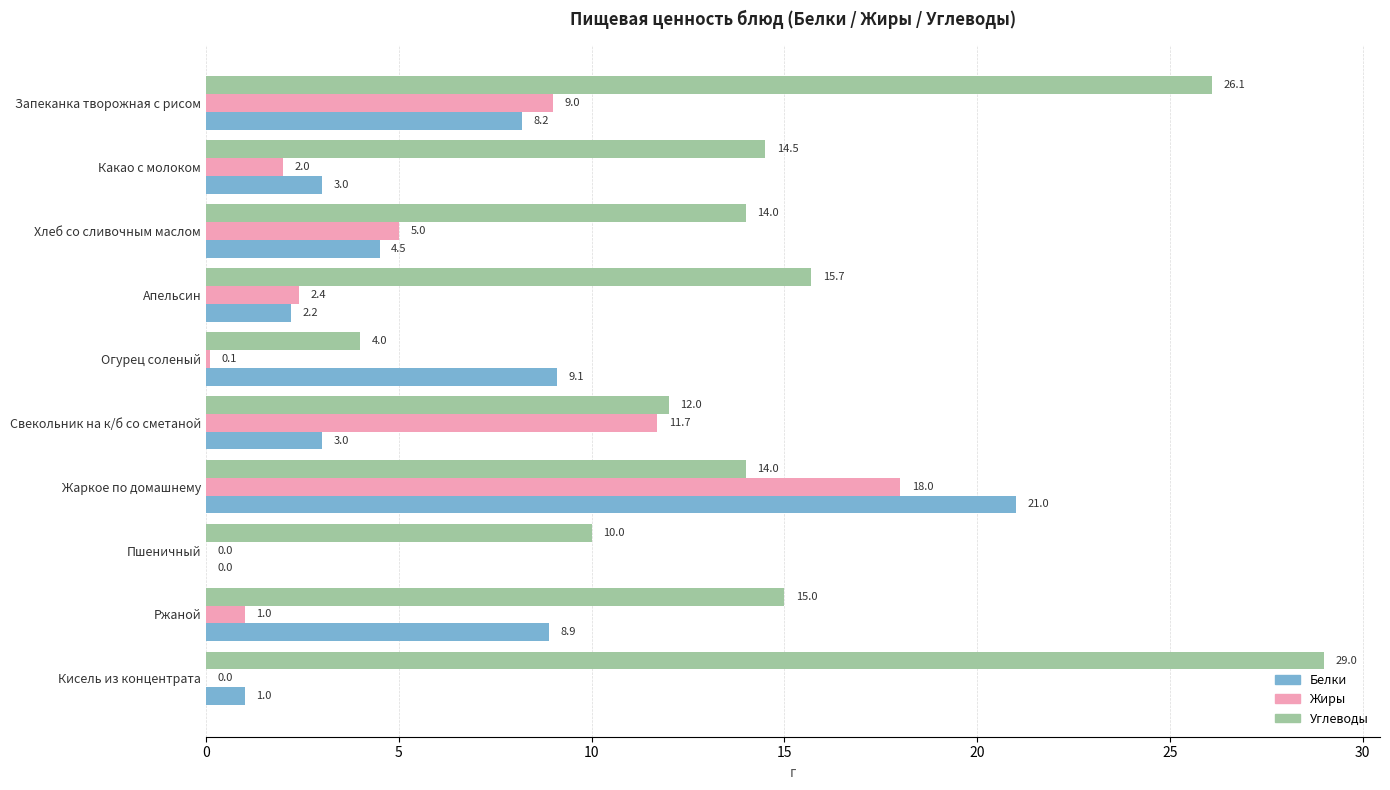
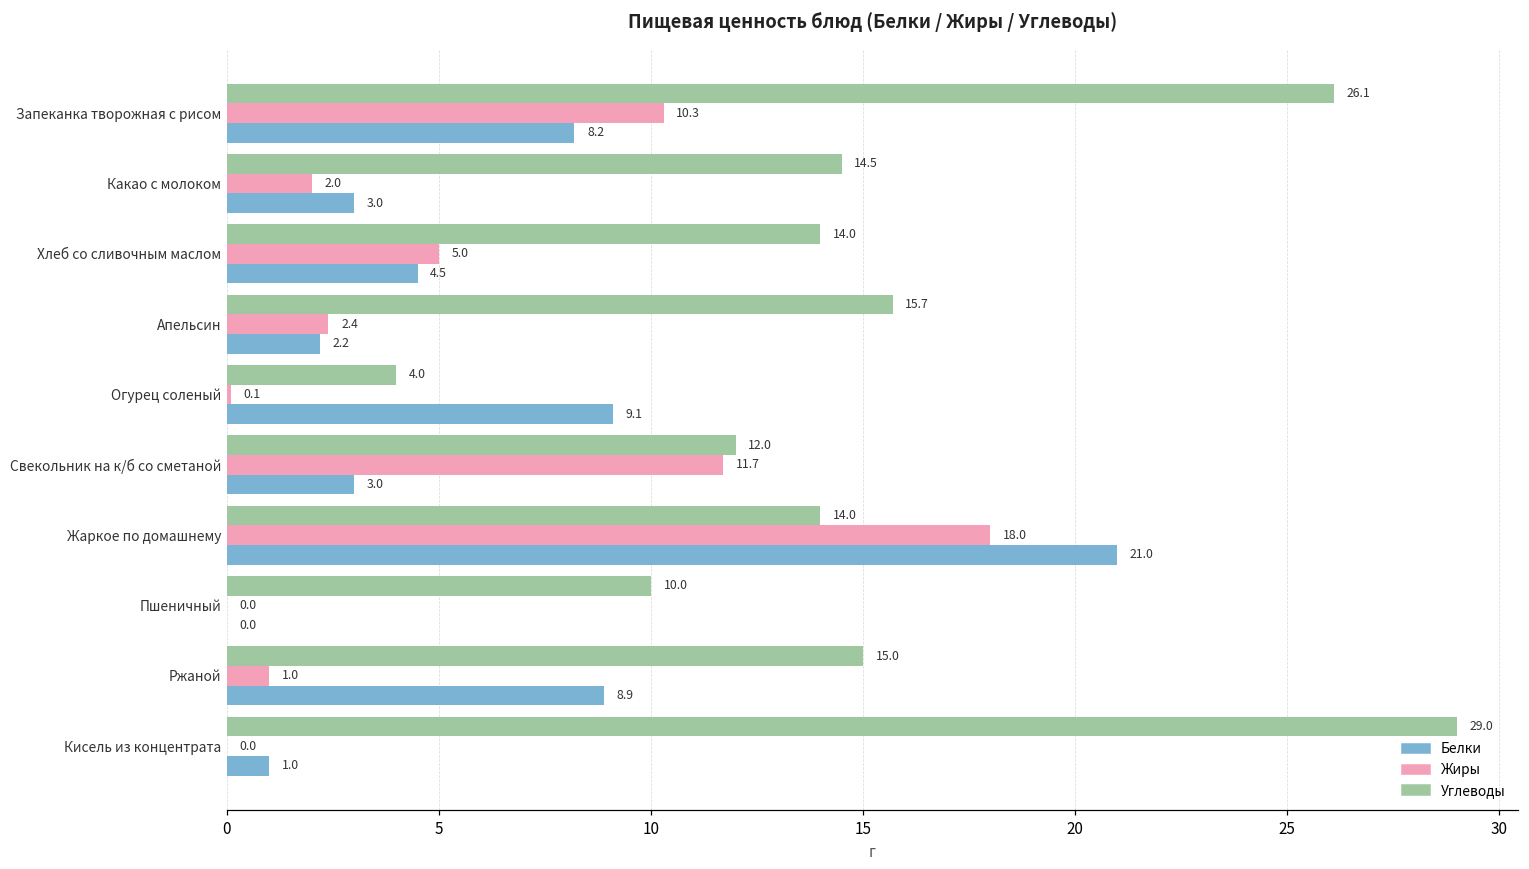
  {
    "Белки": {
      "Запеканка творожная с рисом": 8.2,
      "Какао с молоком": 3.0,
      "Хлеб со сливочным маслом": 4.5,
      "Апельсин": 2.2,
      "Огурец соленый": 9.1,
      "Свекольник на к/б со сметаной": 3.0,
      "Жаркое по домашнему": 21.0,
      "Пшеничный": 0.0,
      "Ржаной": 8.9,
      "Кисель из концентрата": 1.0
    },
    "Жиры": {
-     "Запеканка творожная с рисом": 9.0,
+     "Запеканка творожная с рисом": 10.3,
      "Какао с молоком": 2.0,
      "Хлеб со сливочным маслом": 5.0,
      "Апельсин": 2.4,
      "Огурец соленый": 0.1,
      "Свекольник на к/б со сметаной": 11.7,
      "Жаркое по домашнему": 18.0,
      "Пшеничный": 0.0,
      "Ржаной": 1.0,
      "Кисель из концентрата": 0.0
    },
    "Углеводы": {
      "Запеканка творожная с рисом": 26.1,
      "Какао с молоком": 14.5,
      "Хлеб со сливочным маслом": 14.0,
      "Апельсин": 15.7,
      "Огурец соленый": 4.0,
      "Свекольник на к/б со сметаной": 12.0,
      "Жаркое по домашнему": 14.0,
      "Пшеничный": 10.0,
      "Ржаной": 15.0,
      "Кисель из концентрата": 29.0
    }
  }
